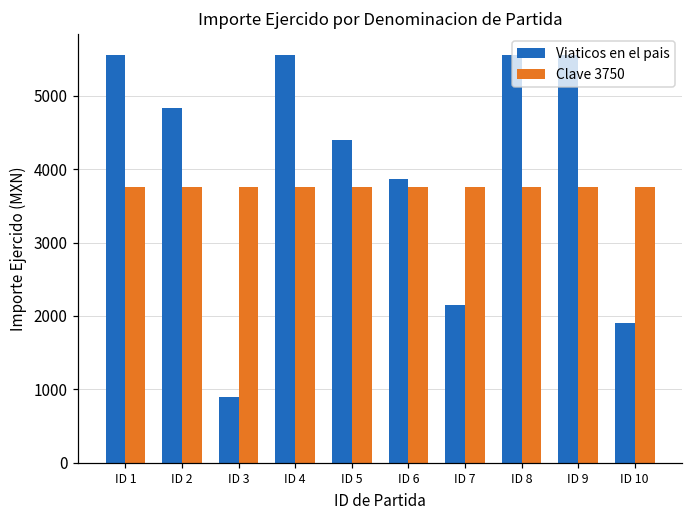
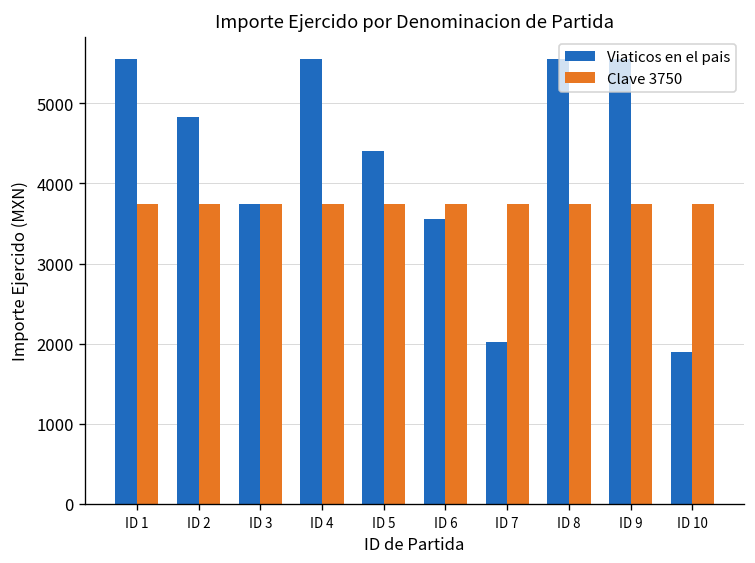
  {
    "Viaticos en el pais": {
      "ID 1": 5600,
      "ID 2": 4800,
-     "ID 3": 900,
+     "ID 3": 3700,
      "ID 4": 5600,
      "ID 5": 4400,
-     "ID 6": 3900,
-     "ID 7": 2200,
+     "ID 6": 3600,
+     "ID 7": 2000,
      "ID 8": 5600,
      "ID 10": 1900
    },
    "Clave 3750": {
      "ID 1": 3800,
      "ID 2": 3800,
      "ID 3": 3800,
      "ID 4": 3800,
      "ID 5": 3800,
      "ID 6": 3800,
      "ID 7": 3800,
      "ID 8": 3800,
      "ID 9": 3800,
      "ID 10": 3800
    }
  }
